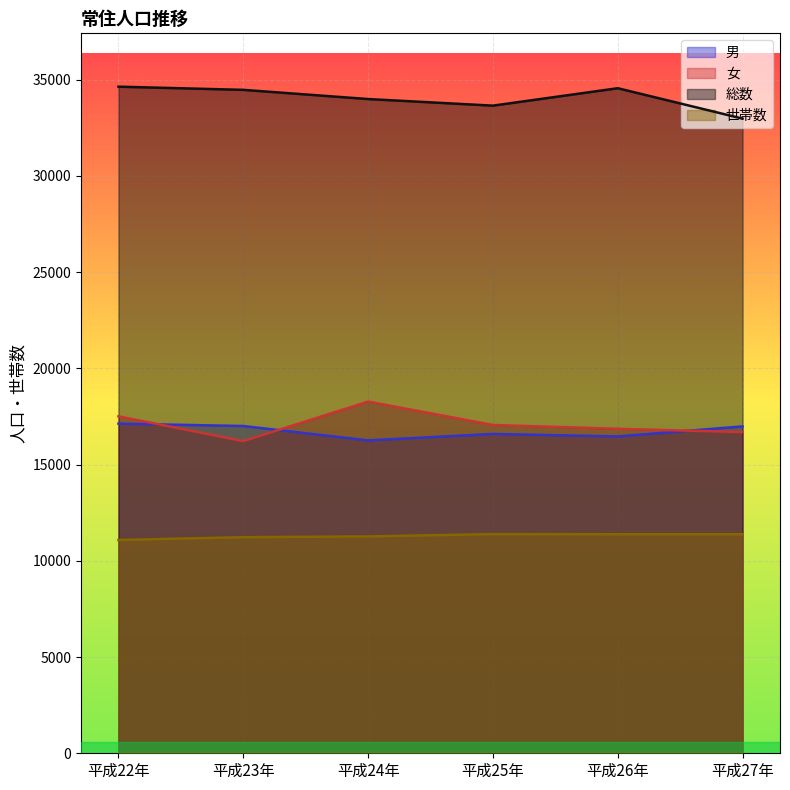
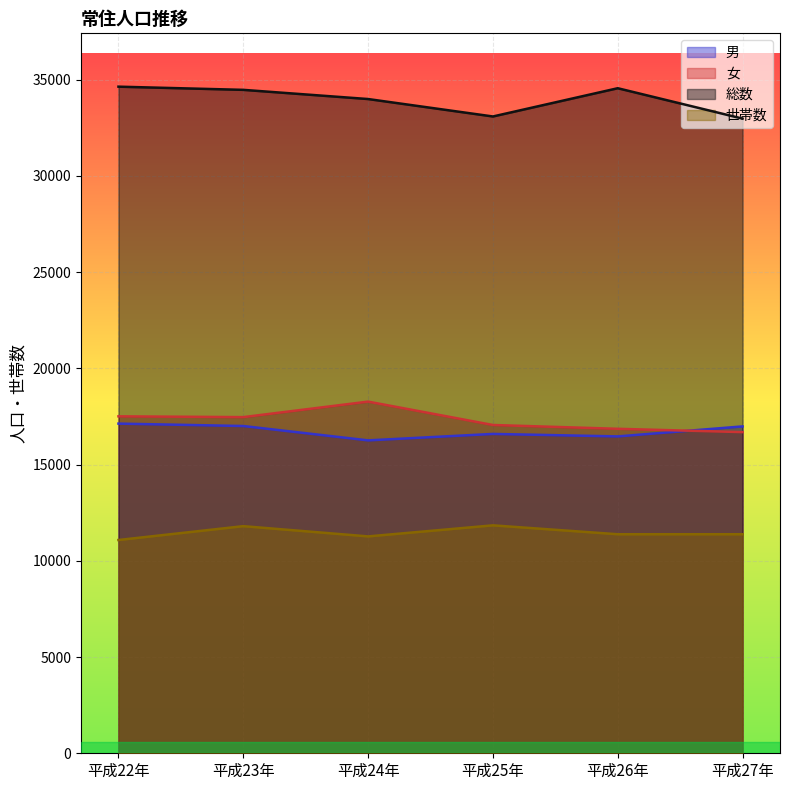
  {
    "男": {
      "平成22年": 17100,
      "平成23年": 17000,
      "平成24年": 16300,
      "平成25年": 16600,
      "平成26年": 16500,
      "平成27年": 17000
    },
    "女": {
      "平成22年": 17500,
-     "平成23年": 16200,
+     "平成23年": 17500,
      "平成24年": 18300,
      "平成25年": 17100,
      "平成26年": 16900,
      "平成27年": 16700
    },
    "総数": {
      "平成22年": 34600,
      "平成23年": 34500,
      "平成24年": 34000,
-     "平成25年": 33600,
+     "平成25年": 33100,
      "平成26年": 34600
    },
    "世帯数": {
      "平成22年": 11100,
-     "平成23年": 11200,
+     "平成23年": 11800,
      "平成24年": 11300,
-     "平成25年": 11400,
+     "平成25年": 11800,
      "平成26年": 11400,
      "平成27年": 11400
    }
  }
